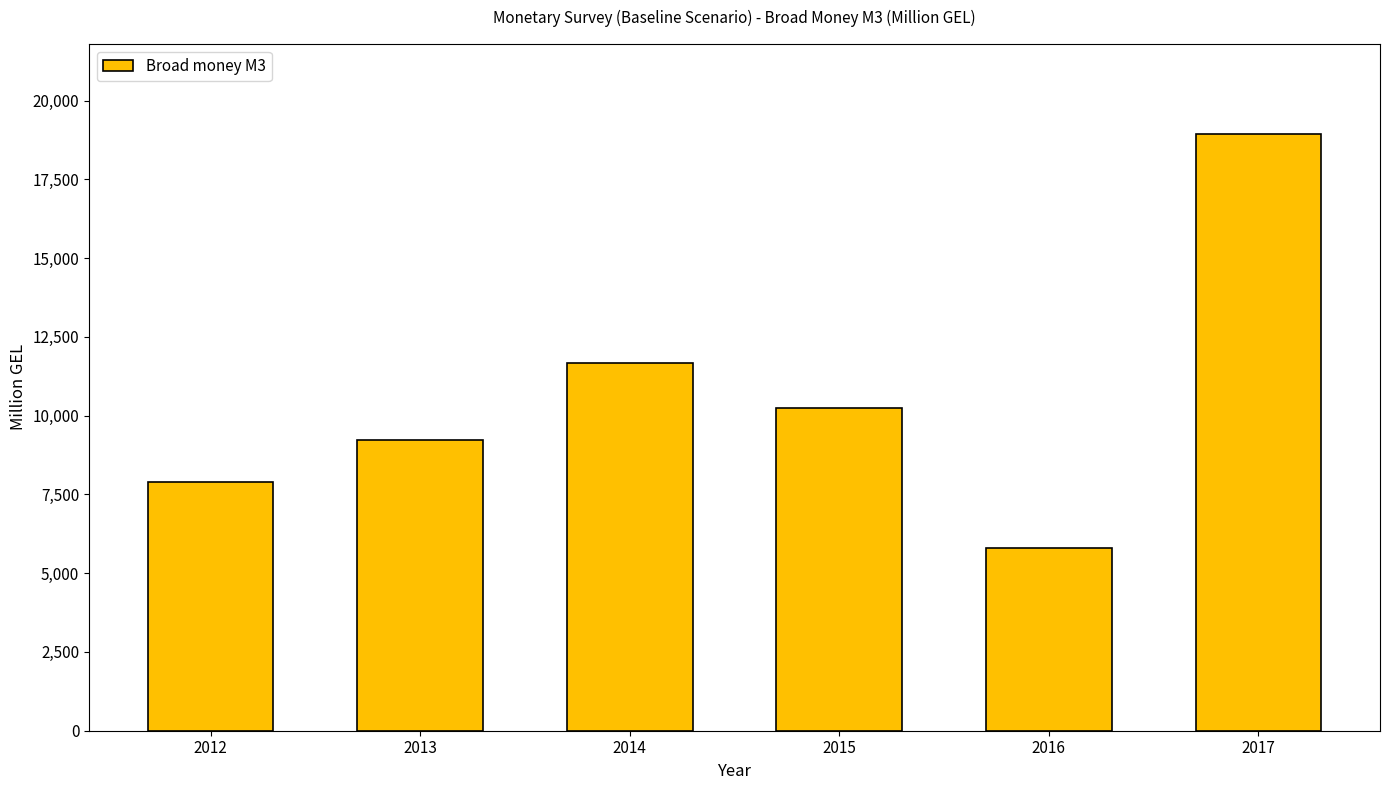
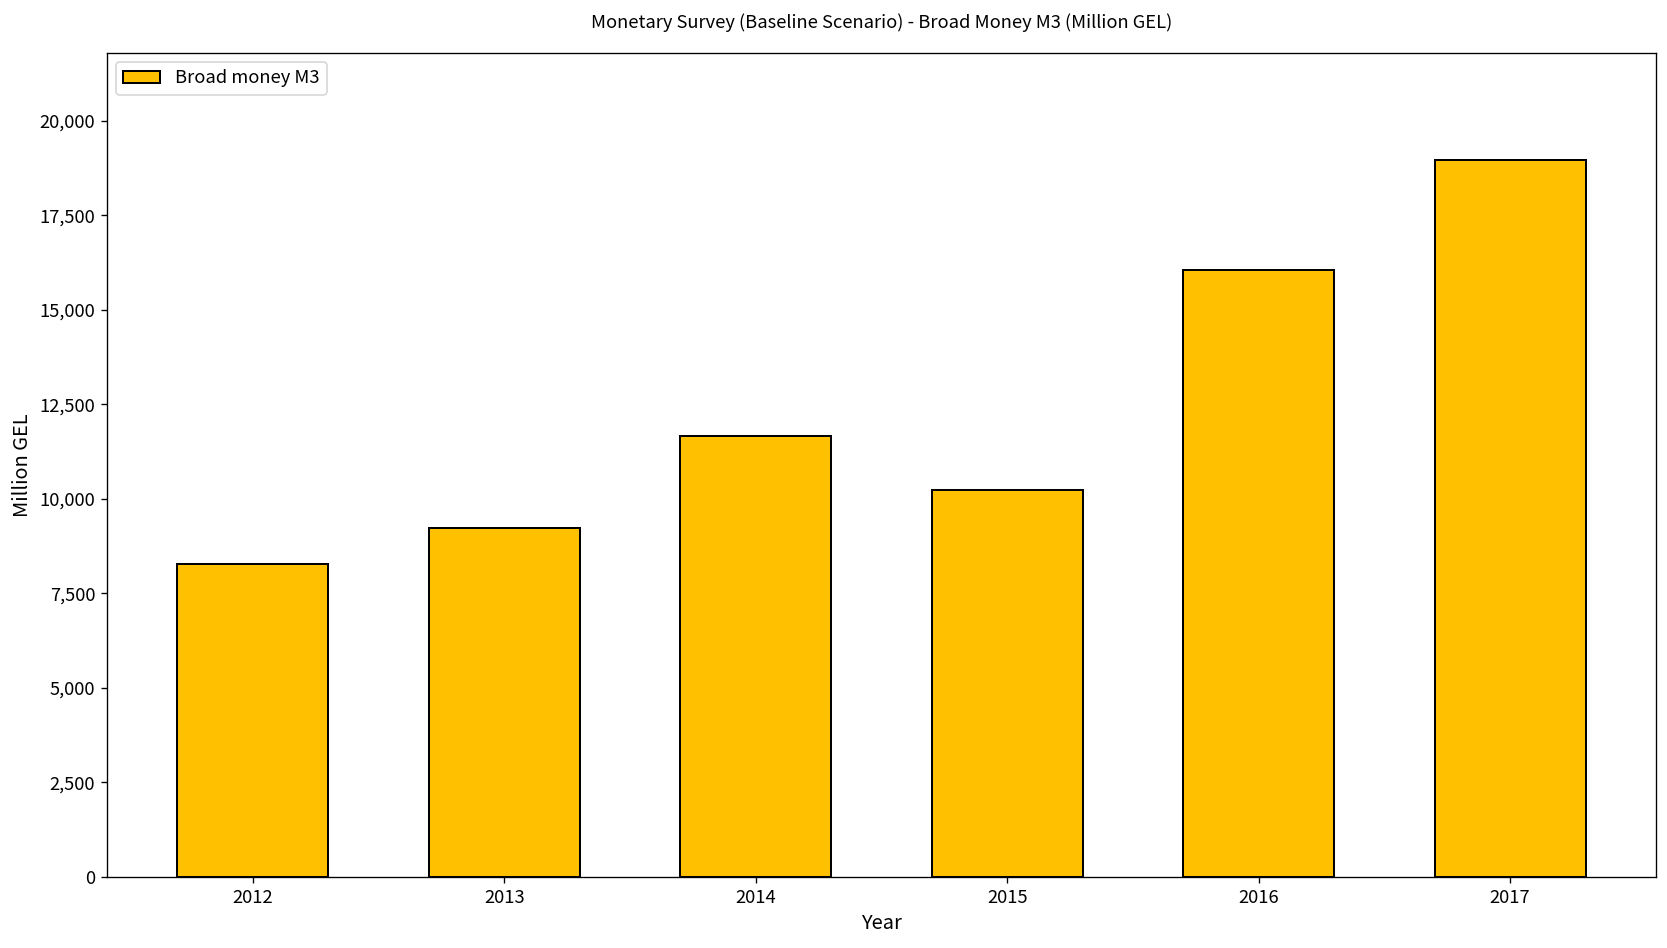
  {
-   "2012": "7,900",
+   "2012": "8,300",
    "2013": "9,200",
    "2014": "11,700",
    "2015": "10,200",
-   "2016": "5,800",
+   "2016": "16,100",
    "2017": "19,000"
  }
